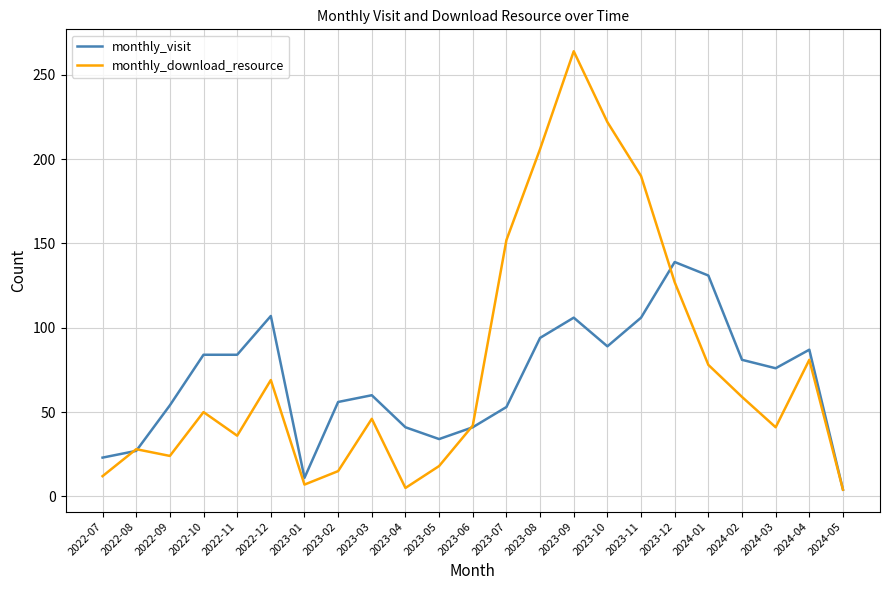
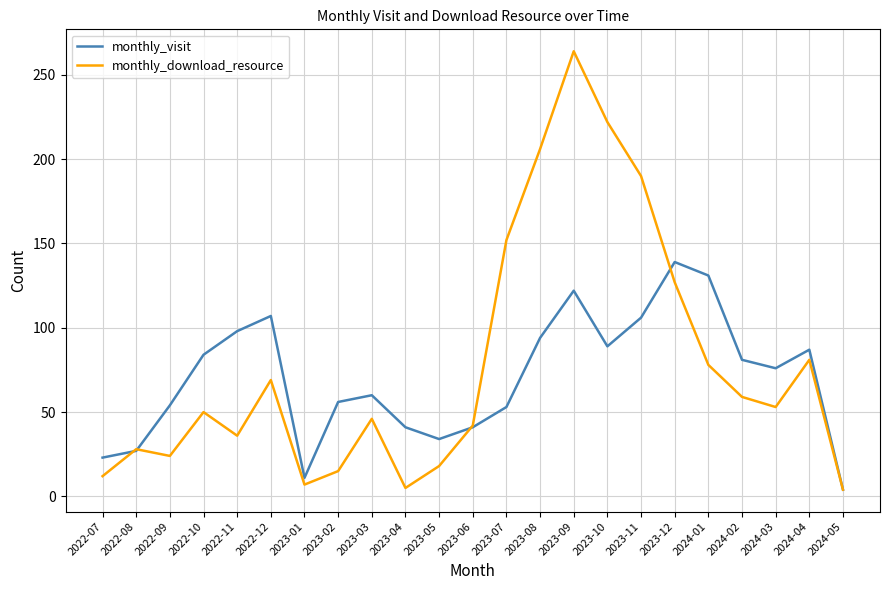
  {
    "monthly_visit": {
      "2022-07": 23,
      "2022-09": 54,
      "2022-10": 84,
-     "2022-11": 84,
+     "2022-11": 98,
      "2022-12": 107,
      "2023-01": 11,
      "2023-02": 56,
      "2023-03": 60,
      "2023-04": 41,
      "2023-05": 34,
      "2023-07": 53,
      "2023-08": 94,
-     "2023-09": 106,
+     "2023-09": 122,
      "2023-10": 89,
      "2023-11": 106,
      "2023-12": 139,
      "2024-01": 131,
      "2024-02": 81,
      "2024-03": 76,
      "2024-04": 87
    },
    "monthly_download_resource": {
      "2022-07": 12,
      "2022-09": 24,
      "2022-10": 50,
      "2022-11": 36,
      "2022-12": 69,
      "2023-01": 7,
      "2023-02": 15,
      "2023-03": 46,
      "2023-04": 5,
      "2023-05": 18,
      "2023-07": 152,
      "2023-08": 206,
      "2023-09": 264,
      "2023-10": 222,
      "2023-11": 190,
      "2023-12": 127,
      "2024-01": 78,
      "2024-02": 59,
-     "2024-03": 41,
+     "2024-03": 53,
      "2024-04": 81
    }
  }
